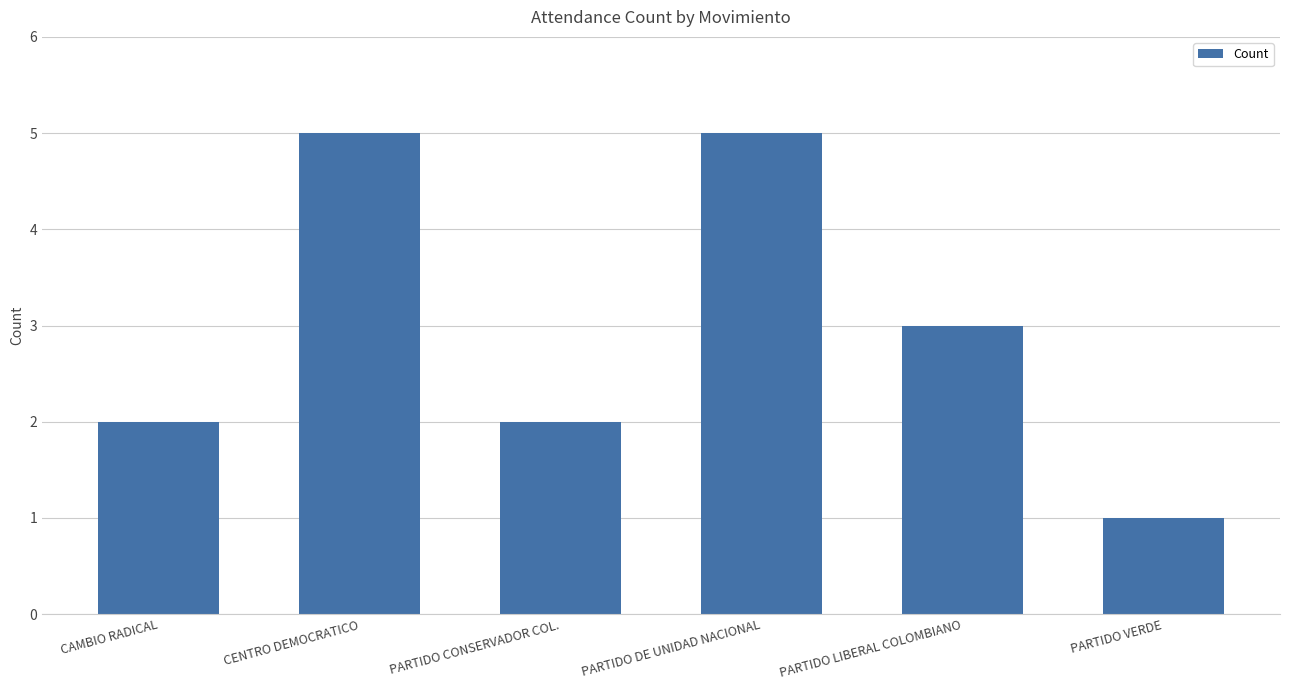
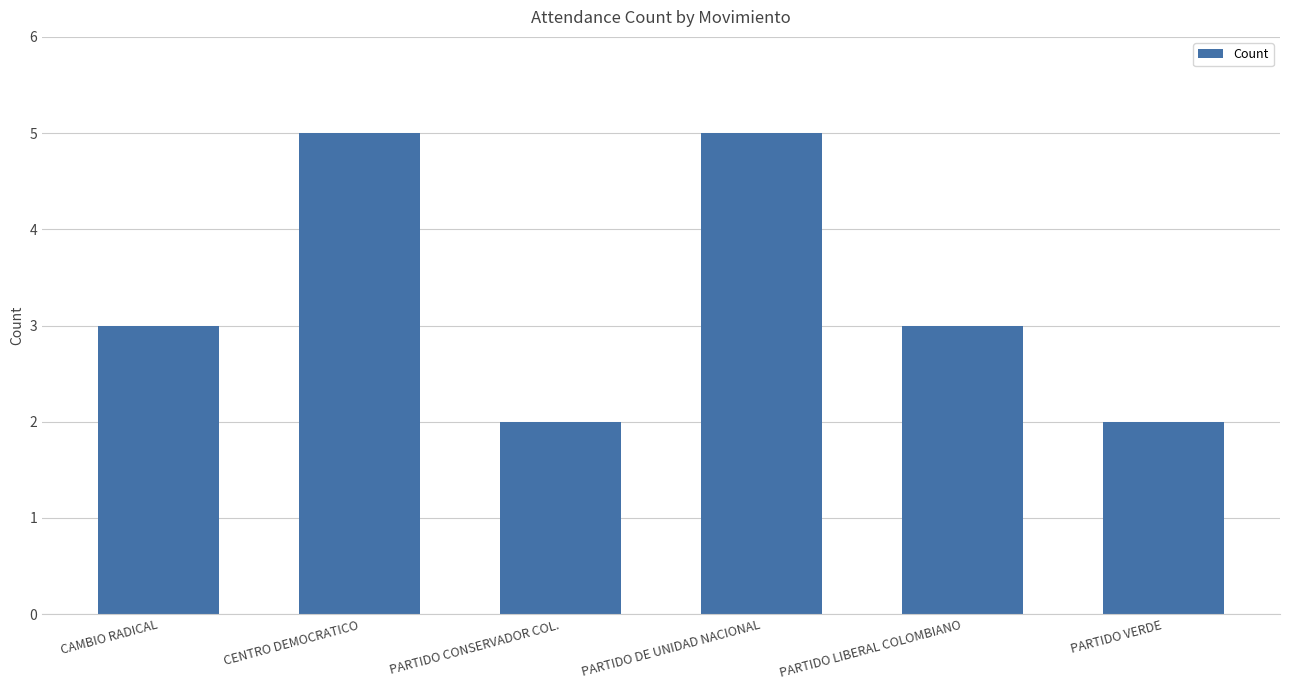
  {
-   "CAMBIO RADICAL": 2,
+   "CAMBIO RADICAL": 3,
    "CENTRO DEMOCRATICO": 5,
    "PARTIDO CONSERVADOR COL.": 2,
    "PARTIDO DE UNIDAD NACIONAL": 5,
    "PARTIDO LIBERAL COLOMBIANO": 3,
-   "PARTIDO VERDE": 1
+   "PARTIDO VERDE": 2
  }
